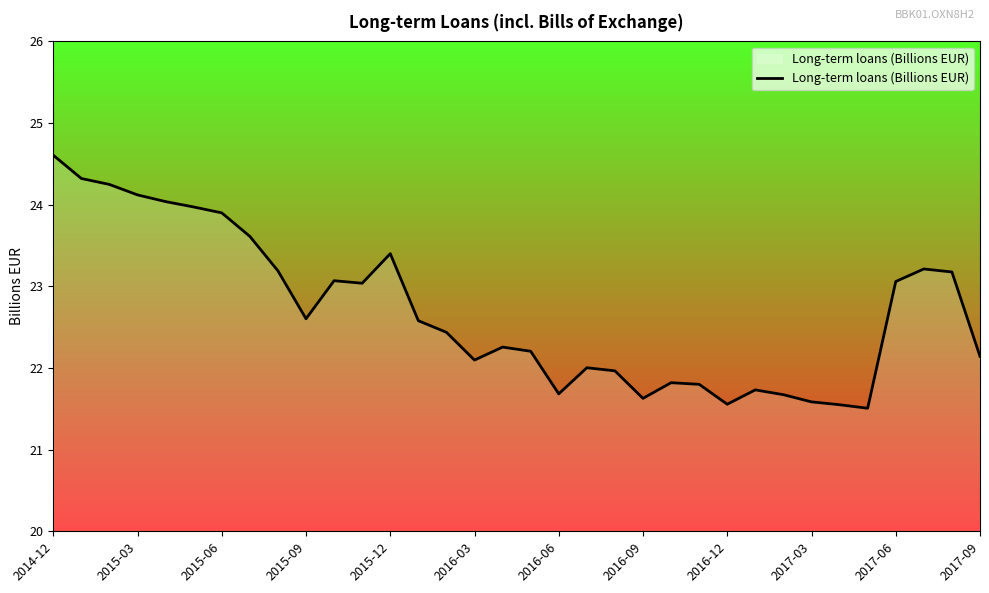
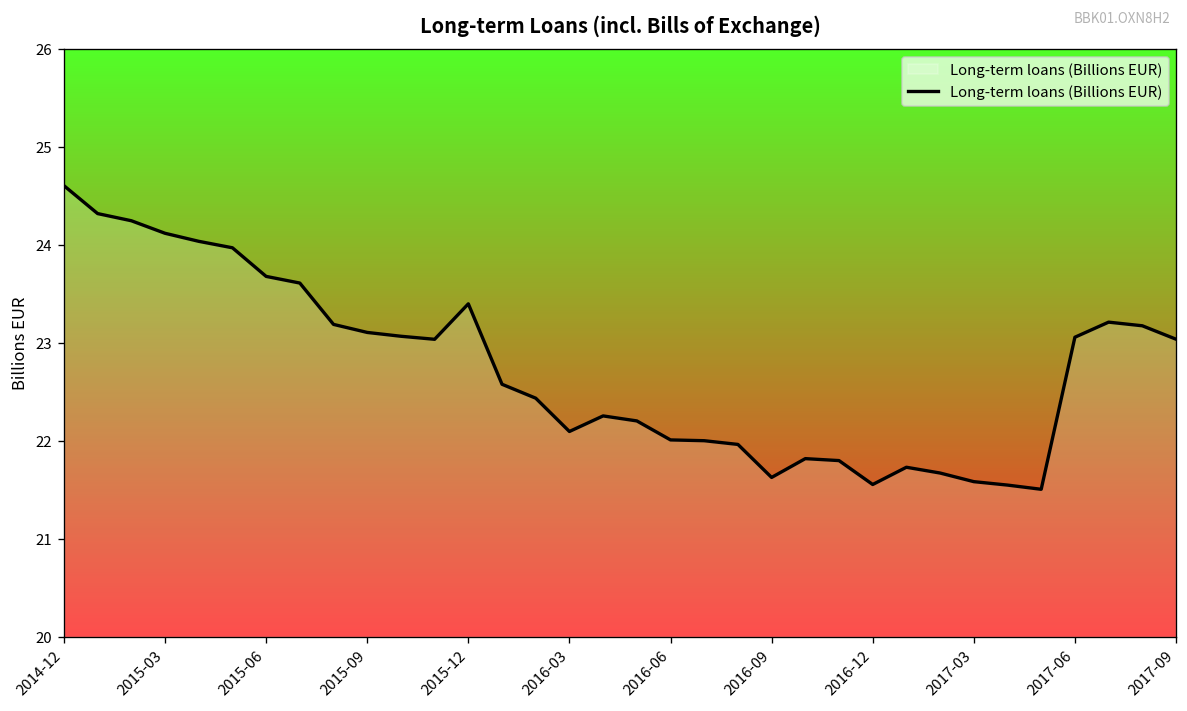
  {
    "2014-12": 24.6,
    "2015-03": 24.1,
-   "2015-06": 23.9,
-   "2015-09": 22.6,
+   "2015-06": 23.7,
+   "2015-09": 23.1,
    "2015-12": 23.4,
    "2016-03": 22.1,
-   "2016-06": 21.7,
+   "2016-06": 22.0,
    "2016-09": 21.6,
    "2016-12": 21.6,
    "2017-03": 21.6,
    "2017-06": 23.1,
-   "2017-09": 22.1
+   "2017-09": 23.0
  }
